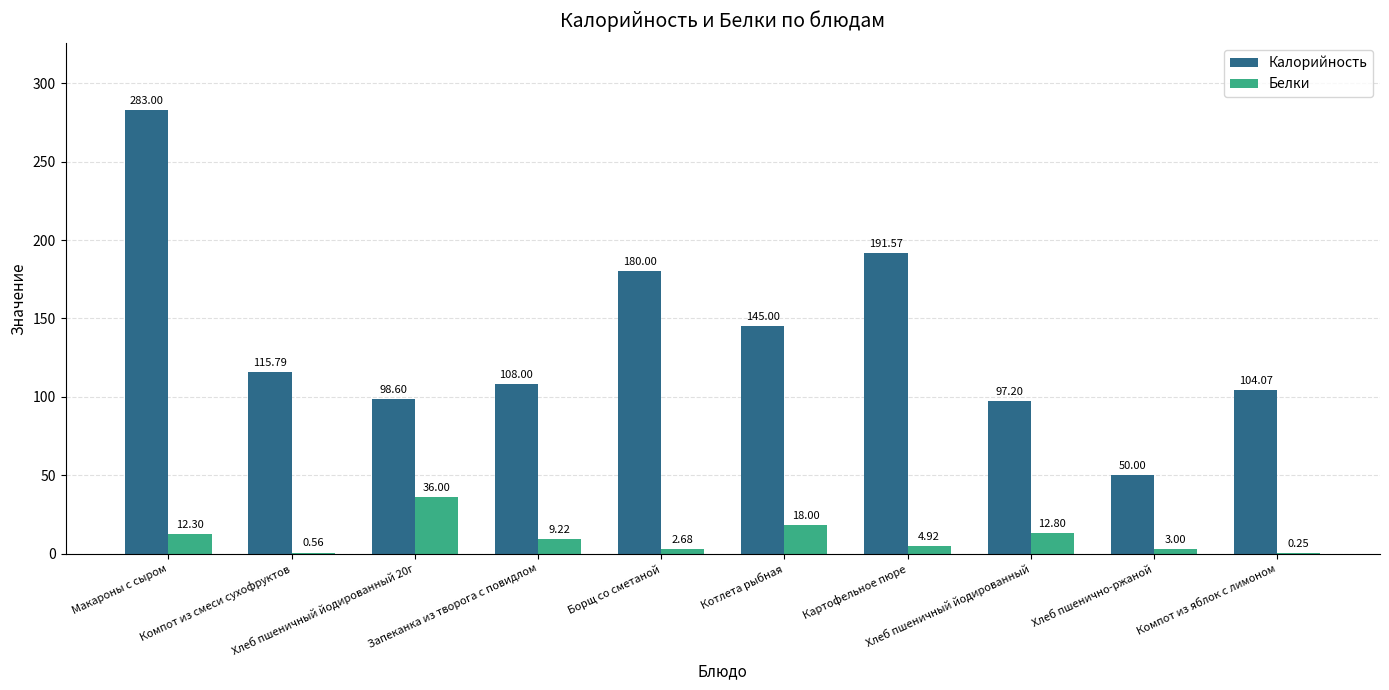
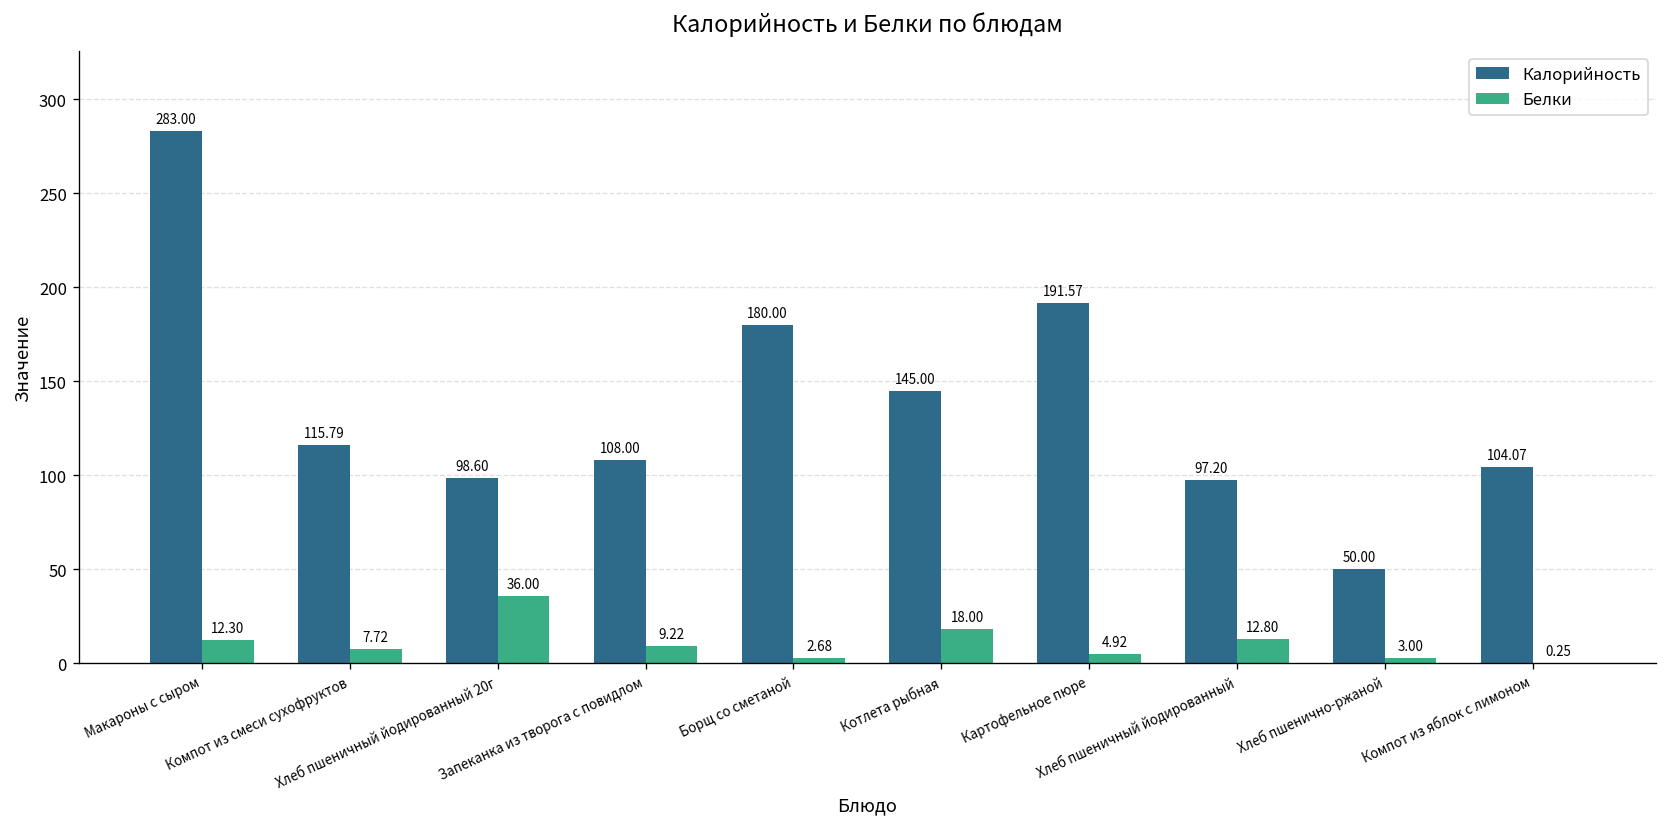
  {
    "Калорийность": {
      "Макароны с сыром": 283.00,
      "Компот из смеси сухофруктов": 115.79,
      "Хлеб пшеничный йодированный 20г": 98.60,
      "Запеканка из творога с повидлом": 108.00,
      "Борщ со сметаной": 180.00,
      "Котлета рыбная": 145.00,
      "Картофельное пюре": 191.57,
      "Хлеб пшеничный йодированный": 97.20,
      "Хлеб пшенично-ржаной": 50.00,
      "Компот из яблок с лимоном": 104.07
    },
    "Белки": {
      "Макароны с сыром": 12.30,
-     "Компот из смеси сухофруктов": 0.56,
+     "Компот из смеси сухофруктов": 7.72,
      "Хлеб пшеничный йодированный 20г": 36.00,
      "Запеканка из творога с повидлом": 9.22,
      "Борщ со сметаной": 2.68,
      "Котлета рыбная": 18.00,
      "Картофельное пюре": 4.92,
      "Хлеб пшеничный йодированный": 12.80,
      "Хлеб пшенично-ржаной": 3.00,
      "Компот из яблок с лимоном": 0.25
    }
  }
